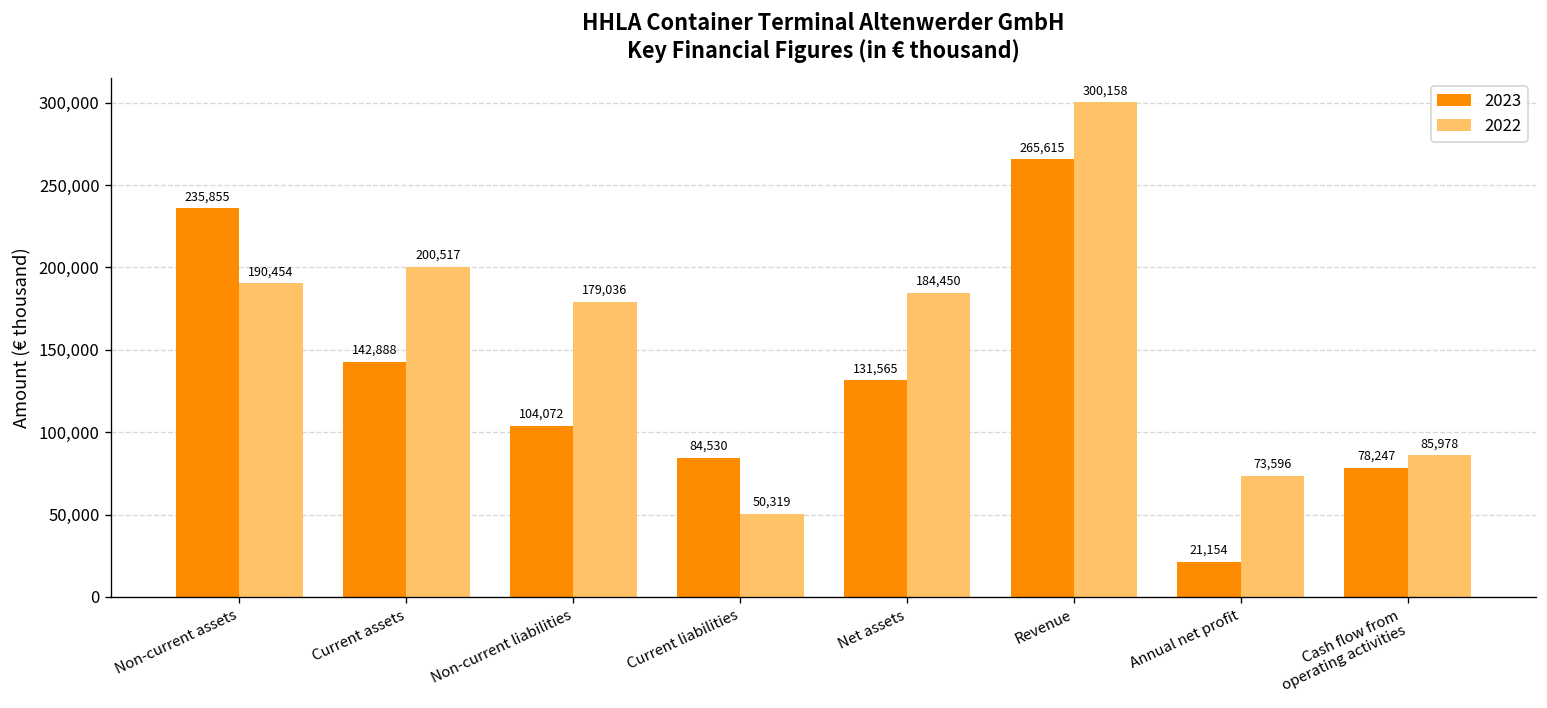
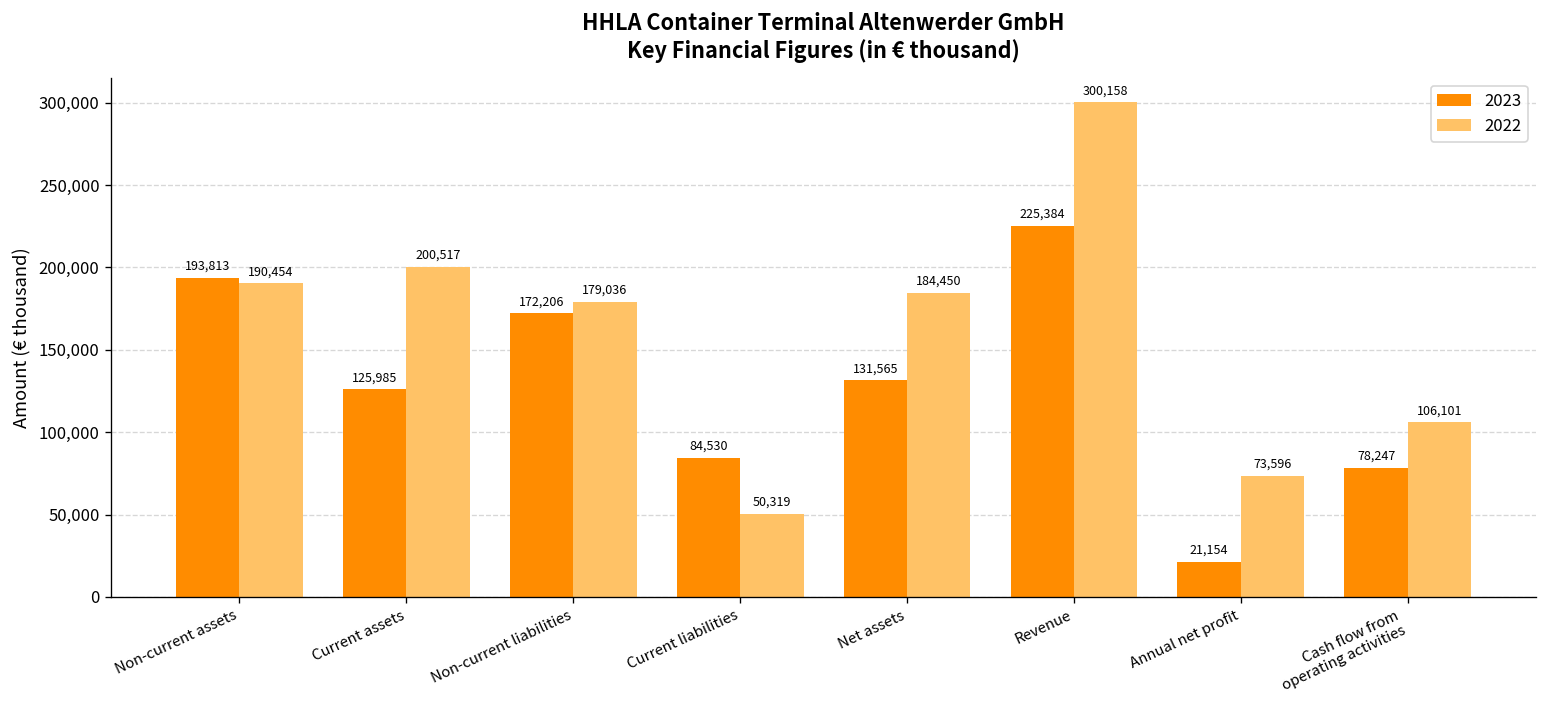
  {
    "2023": {
-     "Non-current assets": "235,855",
-     "Current assets": "142,888",
-     "Non-current liabilities": "104,072",
+     "Non-current assets": "193,813",
+     "Current assets": "125,985",
+     "Non-current liabilities": "172,206",
      "Current liabilities": "84,530",
      "Net assets": "131,565",
-     "Revenue": "265,615",
+     "Revenue": "225,384",
      "Annual net profit": "21,154",
      "Cash flow from operating activities": "78,247"
    },
    "2022": {
      "Non-current assets": "190,454",
      "Current assets": "200,517",
      "Non-current liabilities": "179,036",
      "Current liabilities": "50,319",
      "Net assets": "184,450",
      "Revenue": "300,158",
      "Annual net profit": "73,596",
-     "Cash flow from operating activities": "85,978"
+     "Cash flow from operating activities": "106,101"
    }
  }
